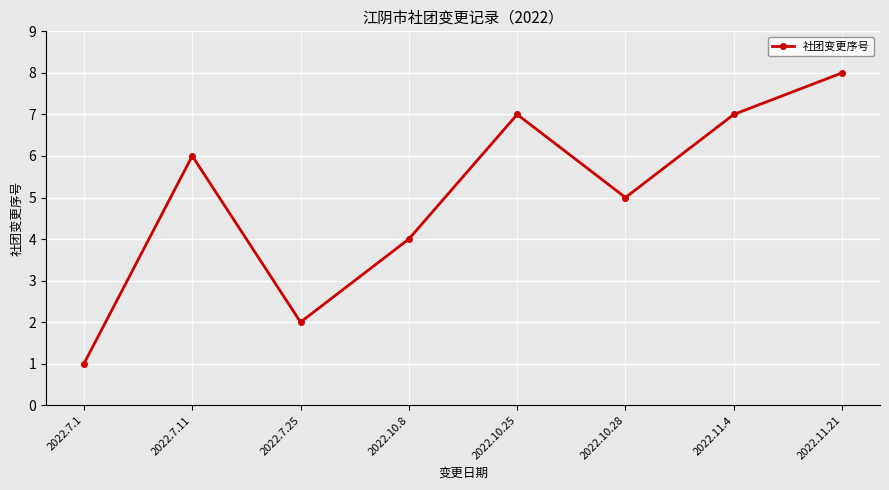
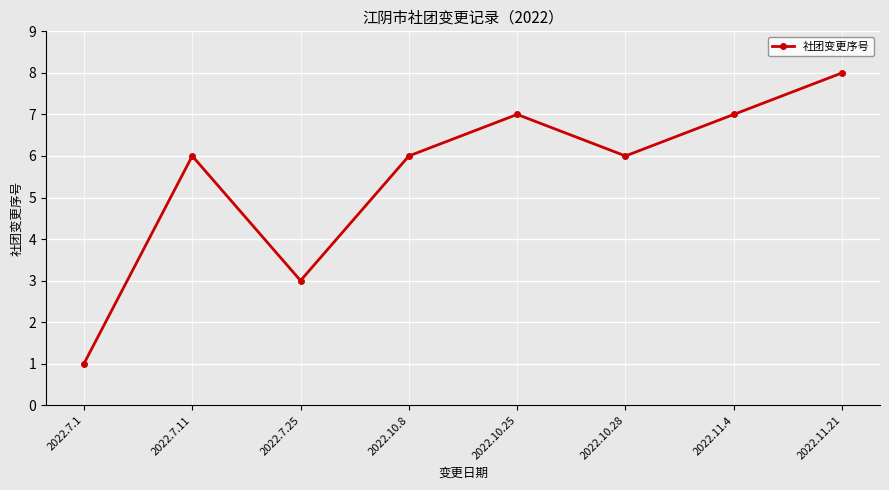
  {
    "2022.7.1": 1,
    "2022.7.11": 6,
-   "2022.7.25": 2,
-   "2022.10.8": 4,
+   "2022.7.25": 3,
+   "2022.10.8": 6,
    "2022.10.25": 7,
-   "2022.10.28": 5,
+   "2022.10.28": 6,
    "2022.11.4": 7,
    "2022.11.21": 8
  }
